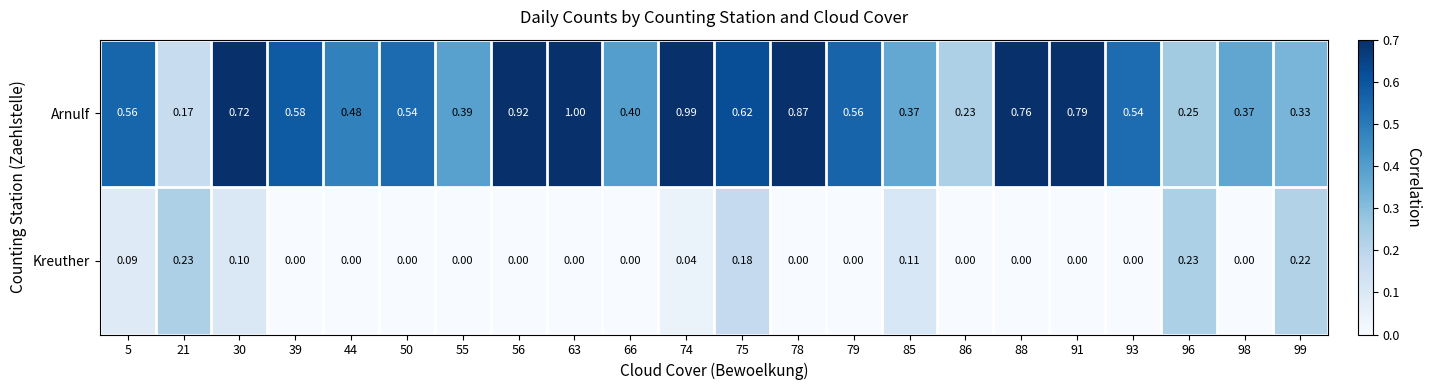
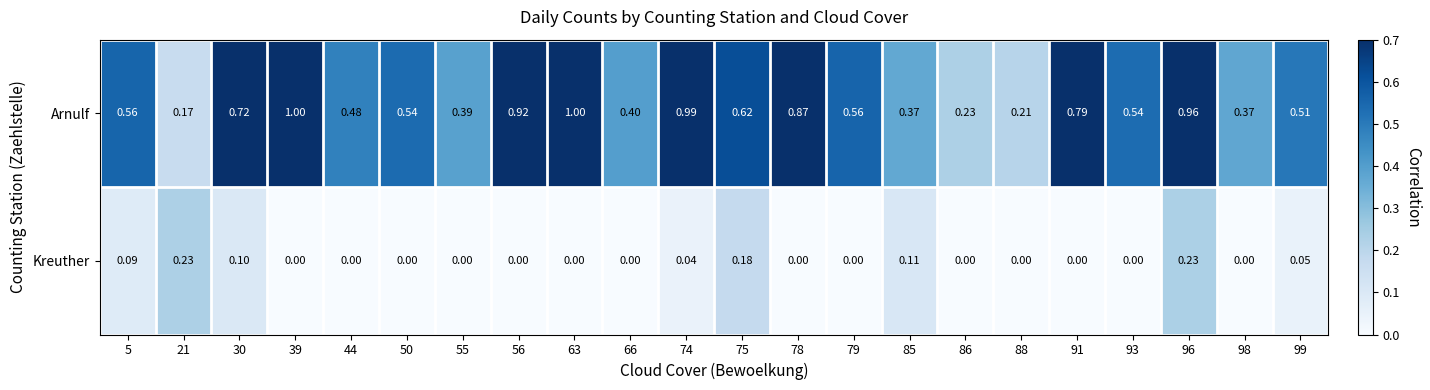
  {
    "Arnulf": {
      "5": 0.56,
      "21": 0.17,
      "30": 0.72,
-     "39": 0.58,
+     "39": 1.00,
      "44": 0.48,
      "50": 0.54,
      "55": 0.39,
      "56": 0.92,
      "63": 1.00,
      "66": 0.40,
      "74": 0.99,
      "75": 0.62,
      "78": 0.87,
      "79": 0.56,
      "85": 0.37,
      "86": 0.23,
-     "88": 0.76,
+     "88": 0.21,
      "91": 0.79,
      "93": 0.54,
-     "96": 0.25,
+     "96": 0.96,
      "98": 0.37,
-     "99": 0.33
+     "99": 0.51
    },
    "Kreuther": {
      "5": 0.09,
      "21": 0.23,
      "30": 0.10,
      "39": 0.00,
      "44": 0.00,
      "50": 0.00,
      "55": 0.00,
      "56": 0.00,
      "63": 0.00,
      "66": 0.00,
      "74": 0.04,
      "75": 0.18,
      "78": 0.00,
      "79": 0.00,
      "85": 0.11,
      "86": 0.00,
      "88": 0.00,
      "91": 0.00,
      "93": 0.00,
      "96": 0.23,
      "98": 0.00,
-     "99": 0.22
+     "99": 0.05
    }
  }
